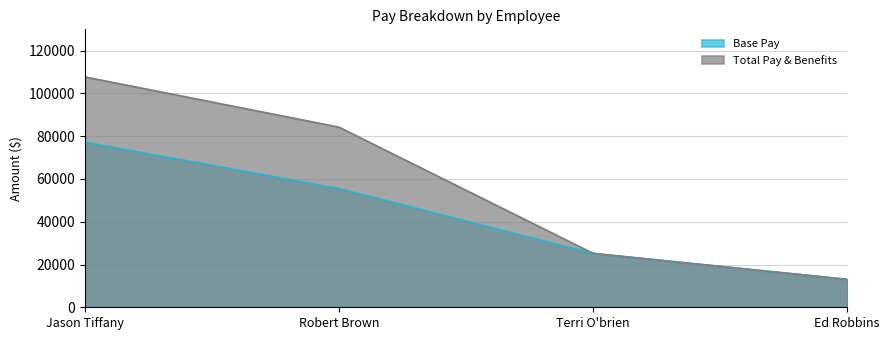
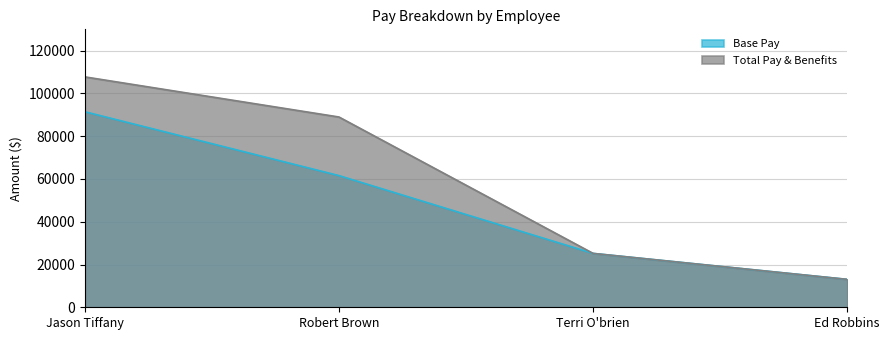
  {
    "Base Pay": {
-     "Jason Tiffany": 77000,
-     "Robert Brown": 56000
+     "Jason Tiffany": 91000,
+     "Robert Brown": 62000
    },
    "Total Pay & Benefits": {
      "Jason Tiffany": 108000,
-     "Robert Brown": 84000
+     "Robert Brown": 89000
    }
  }
